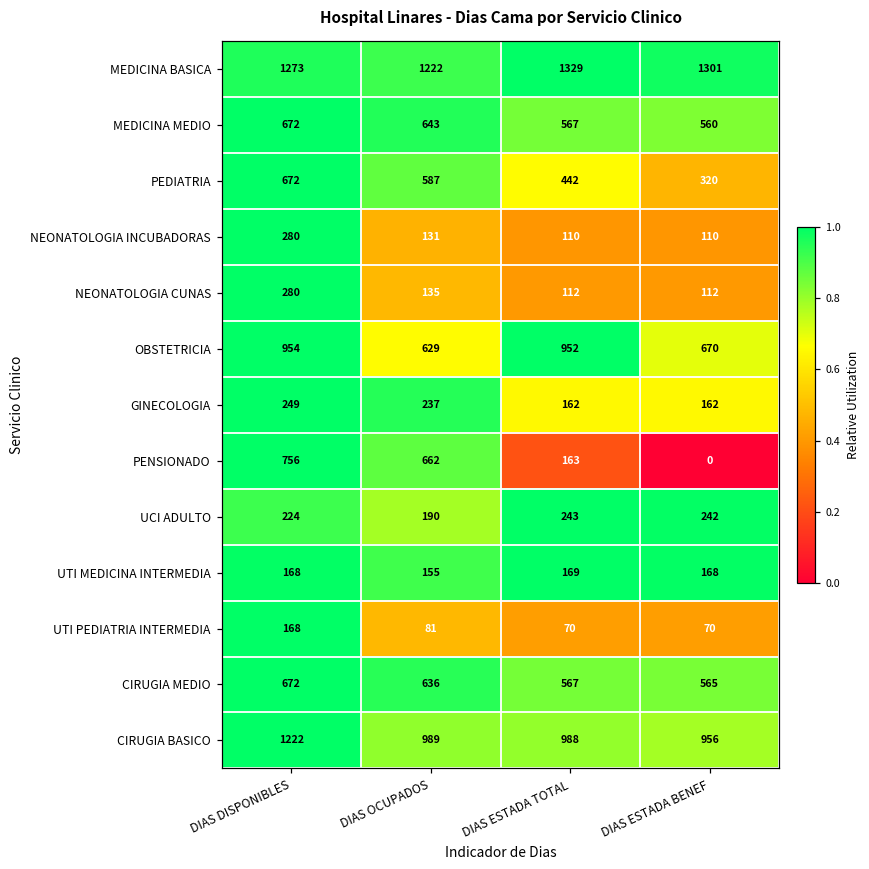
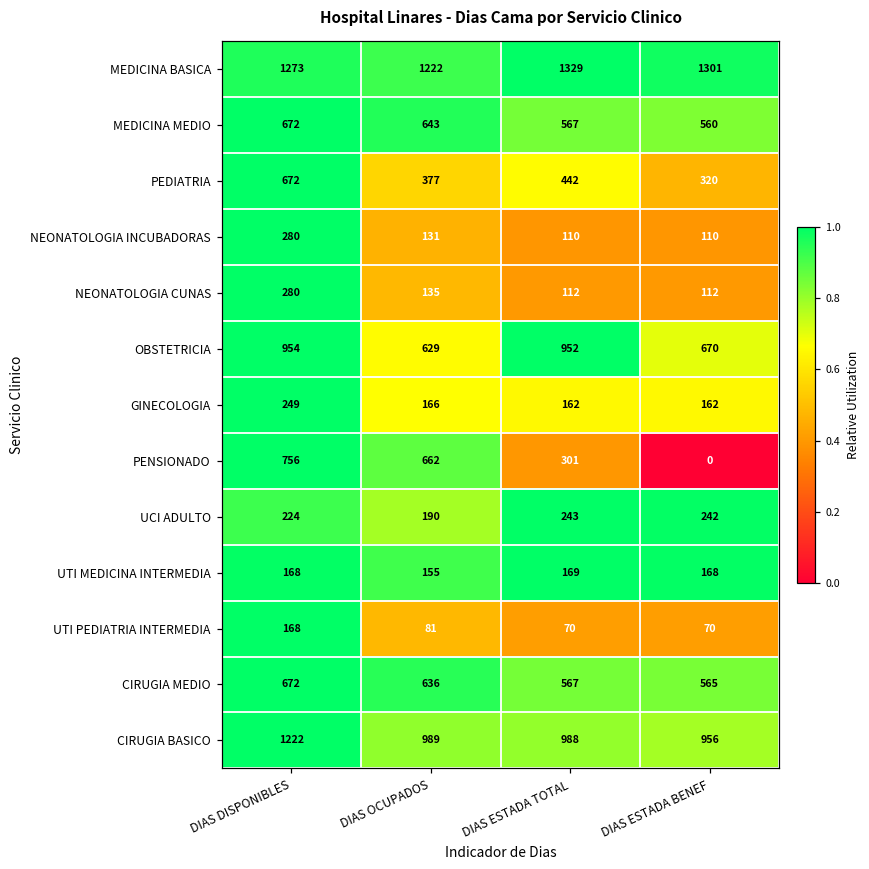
  {
    "MEDICINA BASICA": {
      "DIAS DISPONIBLES": 1273,
      "DIAS OCUPADOS": 1222,
      "DIAS ESTADA TOTAL": 1329,
      "DIAS ESTADA BENEF": 1301
    },
    "MEDICINA MEDIO": {
      "DIAS DISPONIBLES": 672,
      "DIAS OCUPADOS": 643,
      "DIAS ESTADA TOTAL": 567,
      "DIAS ESTADA BENEF": 560
    },
    "PEDIATRIA": {
      "DIAS DISPONIBLES": 672,
-     "DIAS OCUPADOS": 587,
+     "DIAS OCUPADOS": 377,
      "DIAS ESTADA TOTAL": 442,
      "DIAS ESTADA BENEF": 320
    },
    "NEONATOLOGIA INCUBADORAS": {
      "DIAS DISPONIBLES": 280,
      "DIAS OCUPADOS": 131,
      "DIAS ESTADA TOTAL": 110,
      "DIAS ESTADA BENEF": 110
    },
    "NEONATOLOGIA CUNAS": {
      "DIAS DISPONIBLES": 280,
      "DIAS OCUPADOS": 135,
      "DIAS ESTADA TOTAL": 112,
      "DIAS ESTADA BENEF": 112
    },
    "OBSTETRICIA": {
      "DIAS DISPONIBLES": 954,
      "DIAS OCUPADOS": 629,
      "DIAS ESTADA TOTAL": 952,
      "DIAS ESTADA BENEF": 670
    },
    "GINECOLOGIA": {
      "DIAS DISPONIBLES": 249,
-     "DIAS OCUPADOS": 237,
+     "DIAS OCUPADOS": 166,
      "DIAS ESTADA TOTAL": 162,
      "DIAS ESTADA BENEF": 162
    },
    "PENSIONADO": {
      "DIAS DISPONIBLES": 756,
      "DIAS OCUPADOS": 662,
-     "DIAS ESTADA TOTAL": 163,
+     "DIAS ESTADA TOTAL": 301,
      "DIAS ESTADA BENEF": 0
    },
    "UCI ADULTO": {
      "DIAS DISPONIBLES": 224,
      "DIAS OCUPADOS": 190,
      "DIAS ESTADA TOTAL": 243,
      "DIAS ESTADA BENEF": 242
    },
    "UTI MEDICINA INTERMEDIA": {
      "DIAS DISPONIBLES": 168,
      "DIAS OCUPADOS": 155,
      "DIAS ESTADA TOTAL": 169,
      "DIAS ESTADA BENEF": 168
    },
    "UTI PEDIATRIA INTERMEDIA": {
      "DIAS DISPONIBLES": 168,
      "DIAS OCUPADOS": 81,
      "DIAS ESTADA TOTAL": 70,
      "DIAS ESTADA BENEF": 70
    },
    "CIRUGIA MEDIO": {
      "DIAS DISPONIBLES": 672,
      "DIAS OCUPADOS": 636,
      "DIAS ESTADA TOTAL": 567,
      "DIAS ESTADA BENEF": 565
    },
    "CIRUGIA BASICO": {
      "DIAS DISPONIBLES": 1222,
      "DIAS OCUPADOS": 989,
      "DIAS ESTADA TOTAL": 988,
      "DIAS ESTADA BENEF": 956
    }
  }
